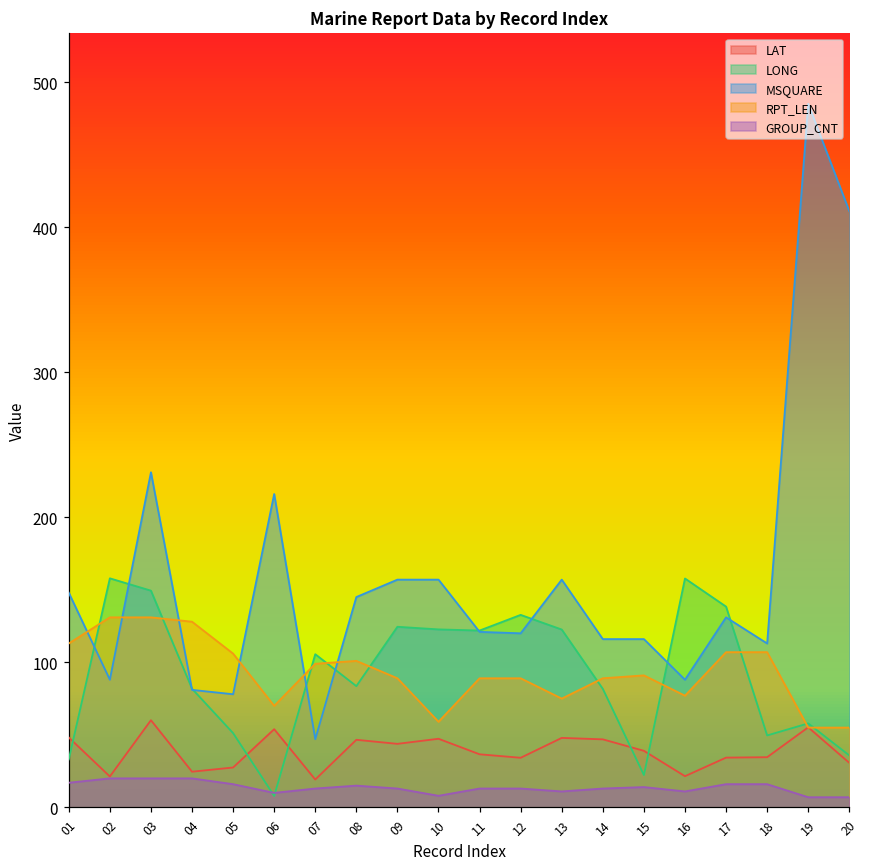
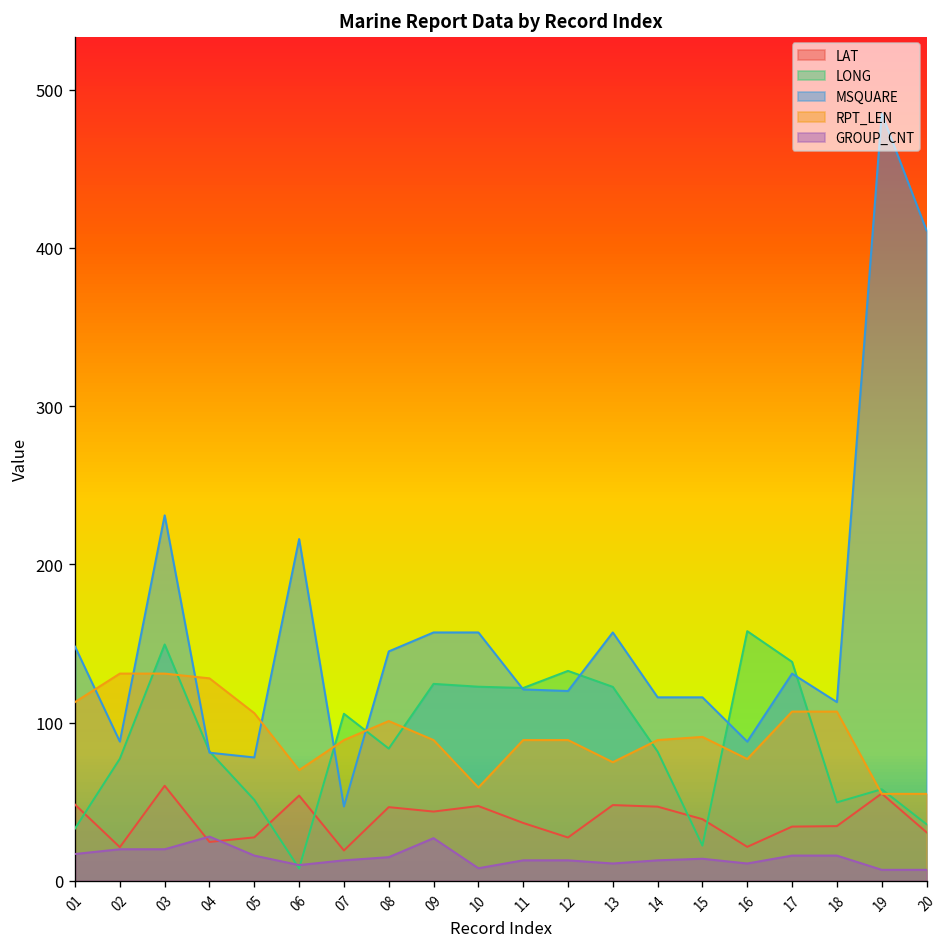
  {
    "LAT": {
      "01": 48,
      "03": 60,
      "04": 25,
      "05": 28,
      "06": 54,
      "07": 19,
      "08": 47,
      "09": 44,
      "10": 47,
      "11": 37,
-     "12": 34,
+     "12": 27,
      "13": 48,
      "14": 47,
      "15": 39,
      "16": 22,
      "17": 34,
      "18": 35,
      "20": 31
    },
    "LONG": {
      "01": 33,
-     "02": 158,
+     "02": 77,
      "03": 149,
      "05": 51,
      "06": 8,
      "07": 106,
      "08": 84,
      "09": 125,
      "10": 123,
      "12": 133,
      "13": 123,
      "14": 82,
      "15": 22,
      "16": 158,
      "17": 138,
      "18": 50,
      "19": 58,
      "20": 36
    },
    "MSQUARE": {
      "01": 148,
      "02": 88,
      "03": 231,
      "05": 78,
      "06": 216,
      "07": 47,
      "08": 145,
      "09": 157,
      "10": 157,
      "12": 120,
      "13": 157,
      "14": 116,
      "15": 116,
      "16": 88,
      "17": 131,
      "18": 113,
      "20": 411
    },
    "RPT_LEN": {
      "01": 113,
      "02": 131,
      "03": 131,
      "04": 128,
      "05": 106,
      "06": 70,
-     "07": 99,
+     "07": 89,
      "08": 101,
      "09": 89,
      "10": 59,
      "11": 89,
      "12": 89,
      "13": 75,
      "14": 89,
      "15": 91,
      "16": 77,
      "17": 107,
      "18": 107,
      "20": 55
    },
    "GROUP_CNT": {
      "01": 17,
      "03": 20,
-     "04": 20,
+     "04": 28,
      "05": 16,
      "06": 10,
      "07": 13,
      "08": 15,
-     "09": 13,
+     "09": 27,
      "10": 8,
      "11": 13,
      "12": 13,
      "13": 11,
      "14": 13,
      "15": 14,
      "16": 11,
      "17": 16,
      "18": 16,
      "19": 7,
      "20": 7
    }
  }
